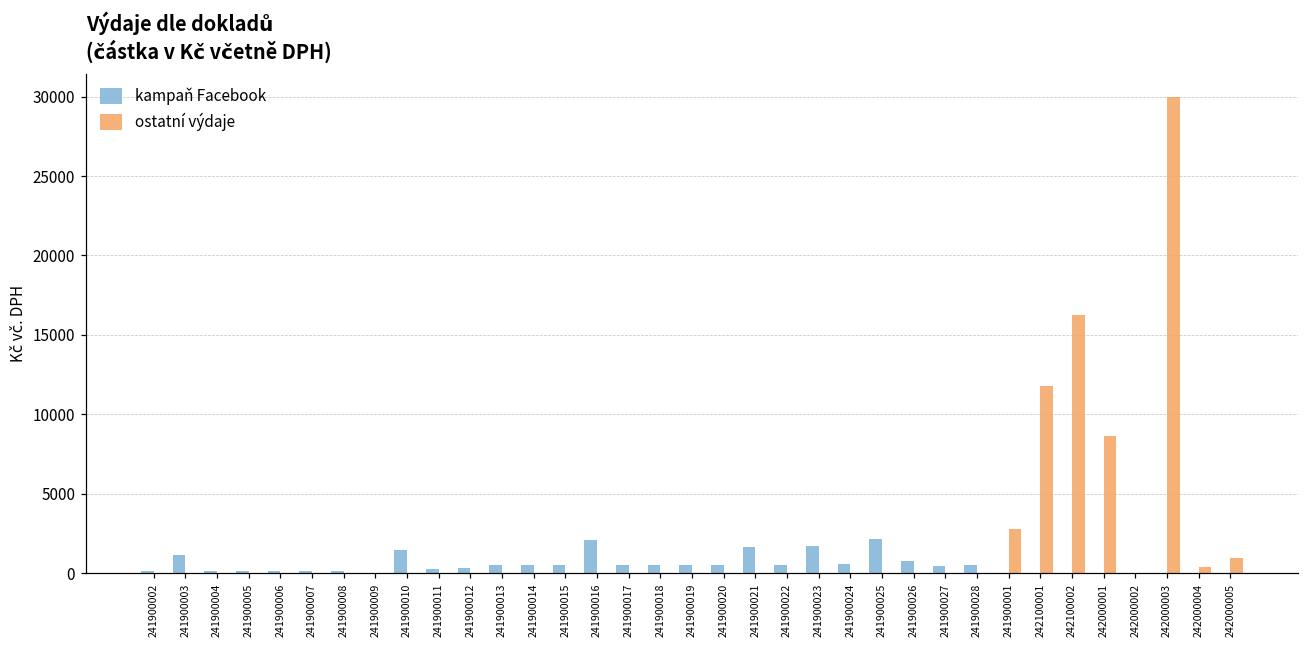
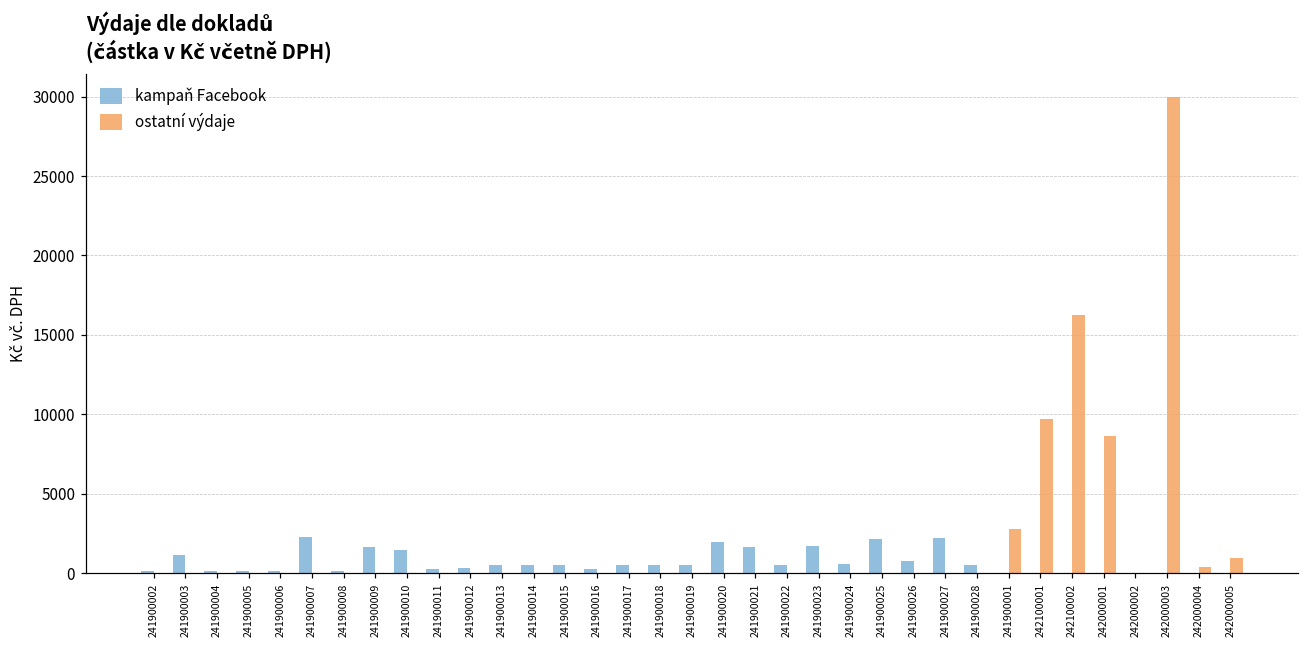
  {
    "kampaň Facebook": {
      "241900003": 1100,
-     "241900007": 100,
-     "241900009": 0,
+     "241900007": 2300,
+     "241900009": 1700,
      "241900010": 1400,
      "241900011": 300,
      "241900012": 400,
      "241900013": 500,
      "241900014": 500,
      "241900015": 500,
-     "241900016": 2100,
+     "241900016": 300,
      "241900017": 500,
      "241900018": 500,
      "241900019": 500,
-     "241900020": 500,
+     "241900020": 1900,
      "241900021": 1700,
      "241900022": 500,
      "241900023": 1700,
      "241900024": 600,
      "241900025": 2100,
      "241900026": 700,
-     "241900027": 400,
+     "241900027": 2200,
      "241900028": 500,
      "241900001": 0,
      "242100001": 0,
      "242100002": 0,
      "242000001": 0,
      "242000002": 0,
      "242000003": 0,
      "242000004": 0,
      "242000005": 0
    },
    "ostatní výdaje": {
      "241900002": 0,
      "241900003": 0,
      "241900004": 0,
      "241900005": 0,
      "241900006": 0,
      "241900007": 0,
      "241900008": 0,
      "241900009": 0,
      "241900010": 0,
      "241900011": 0,
      "241900012": 0,
      "241900013": 0,
      "241900014": 0,
      "241900015": 0,
      "241900016": 0,
      "241900017": 0,
      "241900018": 0,
      "241900019": 0,
      "241900020": 0,
      "241900021": 0,
      "241900022": 0,
      "241900023": 0,
      "241900024": 0,
      "241900025": 0,
      "241900026": 0,
      "241900027": 0,
      "241900028": 0,
      "241900001": 2800,
-     "242100001": 11800,
+     "242100001": 9700,
      "242100002": 16300,
      "242000001": 8600,
      "242000002": 0,
      "242000003": 29900,
      "242000004": 400,
      "242000005": 1000
    }
  }
